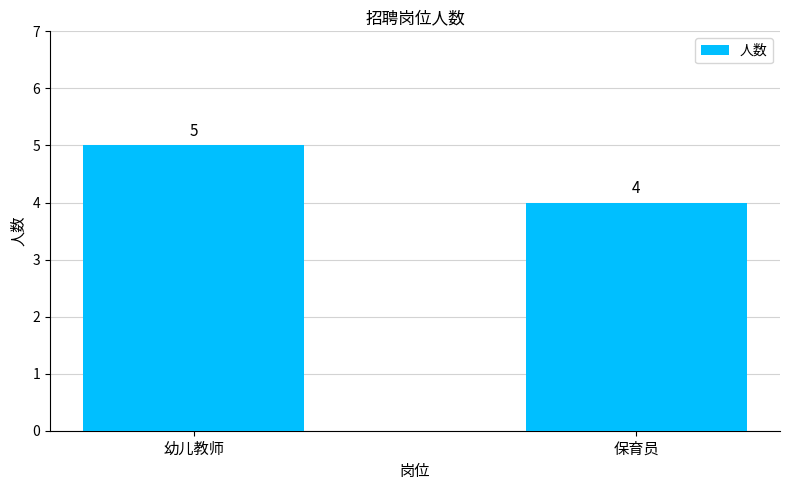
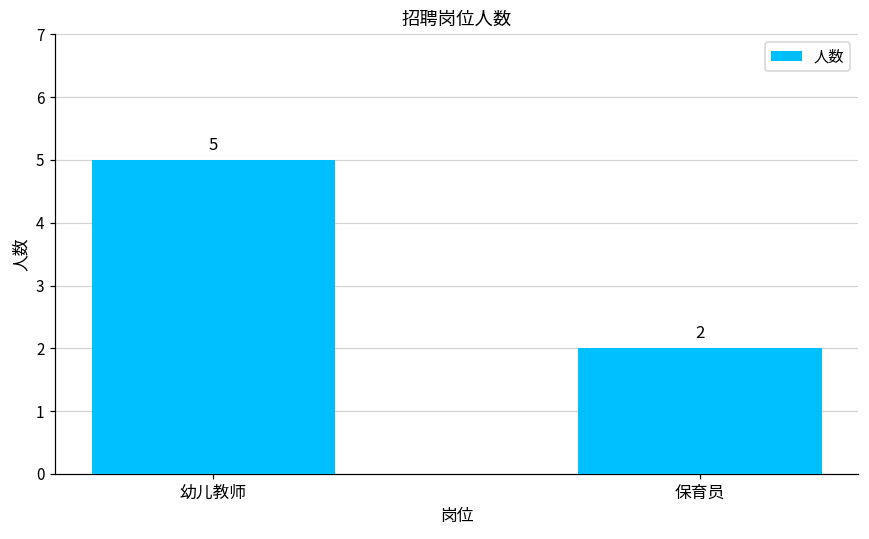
  {
    "幼儿教师": 5,
-   "保育员": 4
+   "保育员": 2
  }
